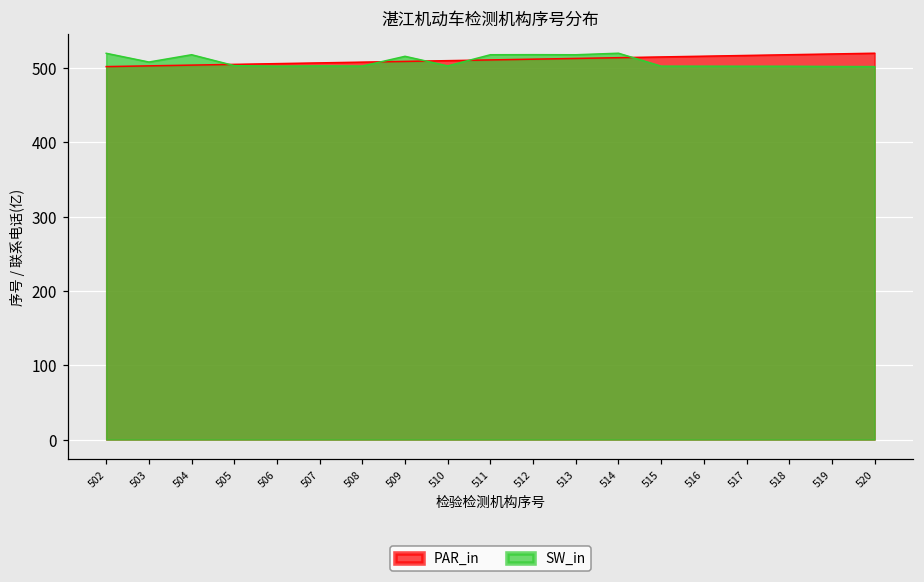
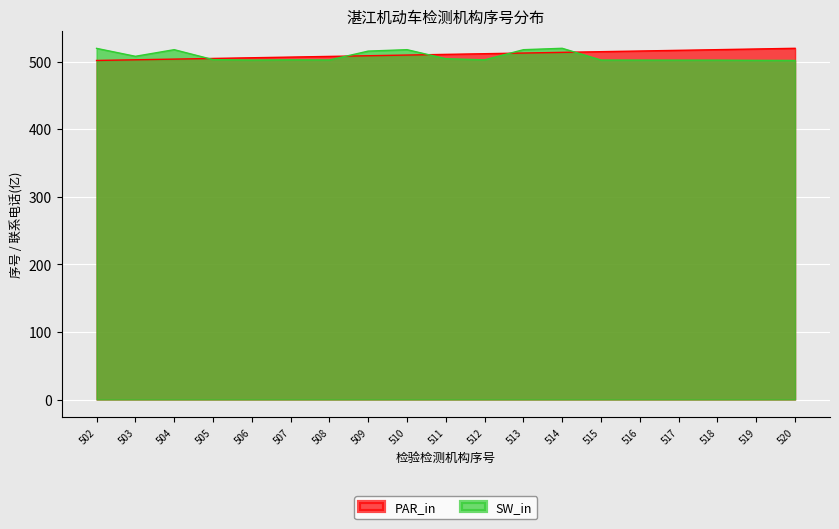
  {
    "PAR_in": {
      "502": 500,
      "503": 500,
      "504": 500,
      "507": 510,
      "508": 510,
      "509": 510,
      "510": 510,
      "511": 510,
      "512": 510,
      "513": 510,
      "514": 510,
      "515": 520,
      "516": 520,
      "517": 520,
      "518": 520,
      "519": 520,
      "520": 520
    },
    "SW_in": {
      "502": 520,
      "503": 510,
      "504": 520,
      "507": 500,
      "508": 500,
      "509": 520,
-     "510": 500,
-     "511": 520,
-     "512": 520,
+     "510": 520,
+     "511": 500,
+     "512": 500,
      "513": 520,
      "514": 520,
      "515": 500,
      "516": 500,
      "517": 500,
      "518": 500,
      "519": 500,
      "520": 500
    }
  }
